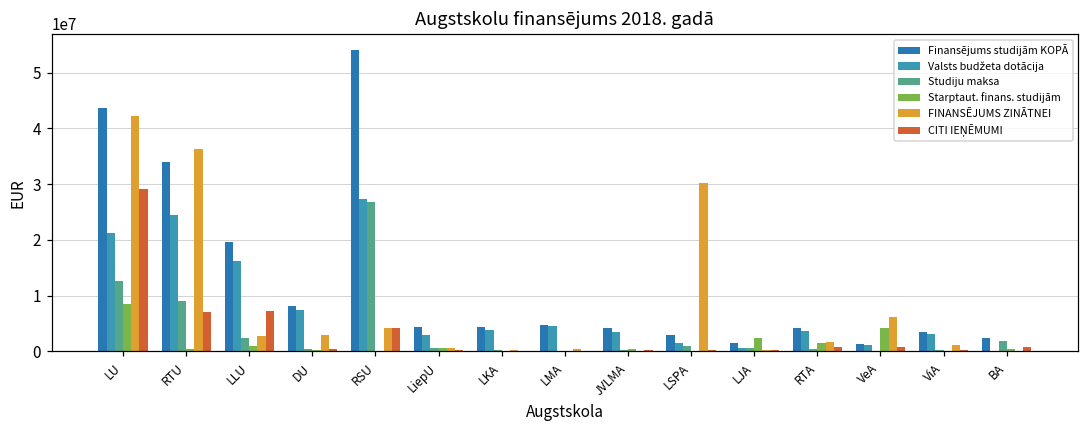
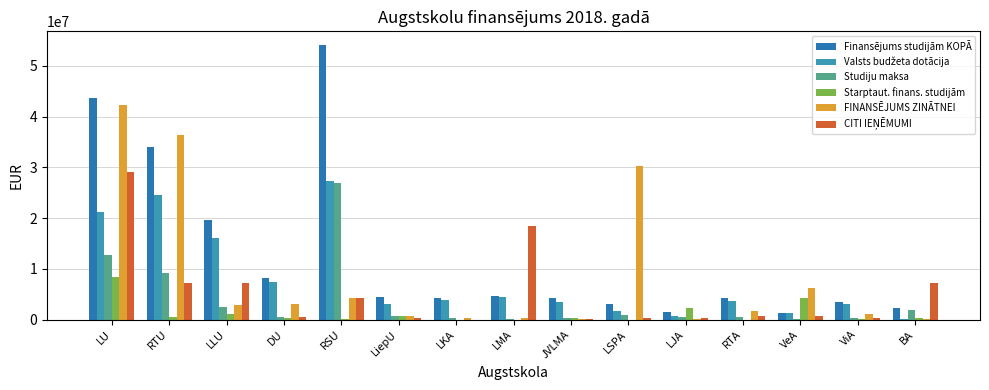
  {
    "Starptaut. finans. studijām": {
      "LU": 8000000,
      "LLU": 1000000,
      "LiepU": 1000000,
      "LKA": 0,
      "LMA": 0,
      "LSPA": 0,
      "LJA": 2000000,
-     "RTA": 2000000,
+     "RTA": 0,
      "VeA": 4000000
    },
    "FINANSĒJUMS ZINĀTNEI": {
      "LU": 42000000,
      "RTU": 36000000,
      "LLU": 3000000,
      "DU": 3000000,
      "RSU": 4000000,
      "LiepU": 1000000,
      "LSPA": 30000000,
      "RTA": 2000000,
      "VeA": 6000000,
      "ViA": 1000000
    },
    "CITI IEŅĒMUMI": {
      "LU": 29000000,
      "RTU": 7000000,
      "LLU": 7000000,
      "DU": 1000000,
      "RSU": 4000000,
      "LKA": 0,
-     "LMA": 0,
+     "LMA": 19000000,
      "RTA": 1000000,
      "VeA": 1000000,
-     "BA": 1000000
+     "BA": 7000000
    }
  }
